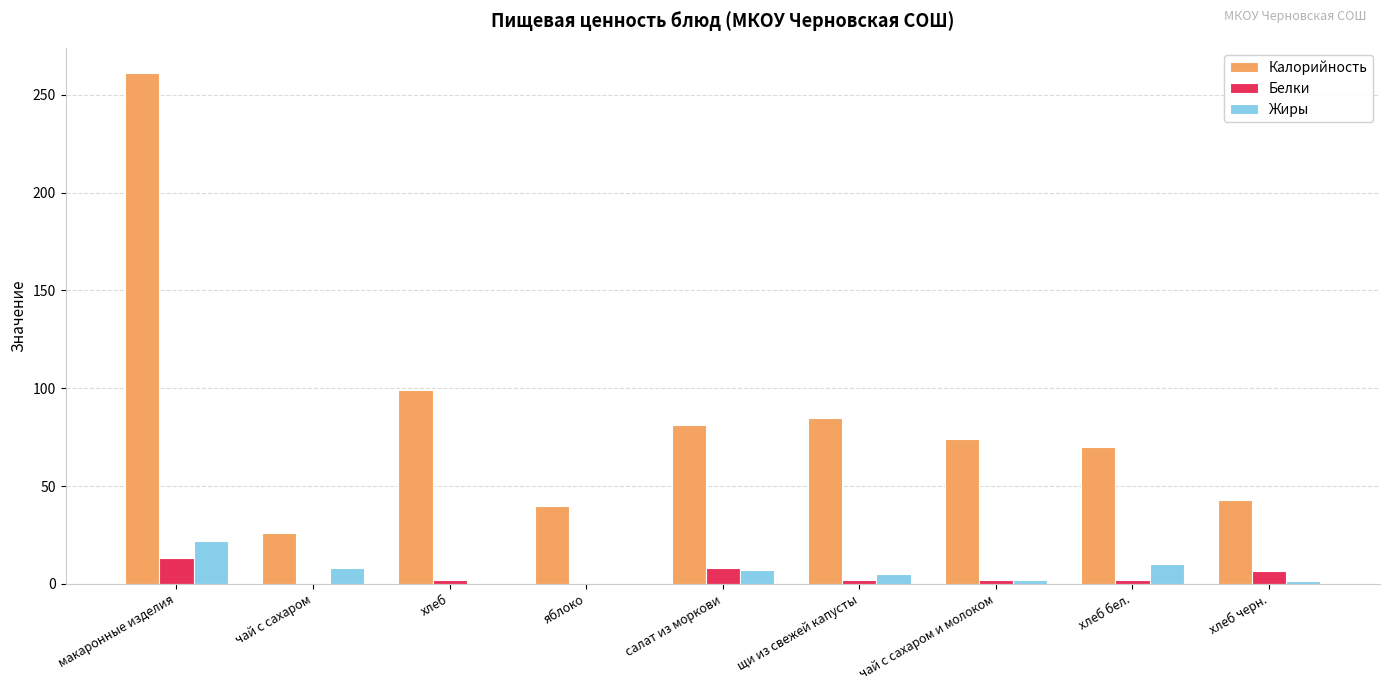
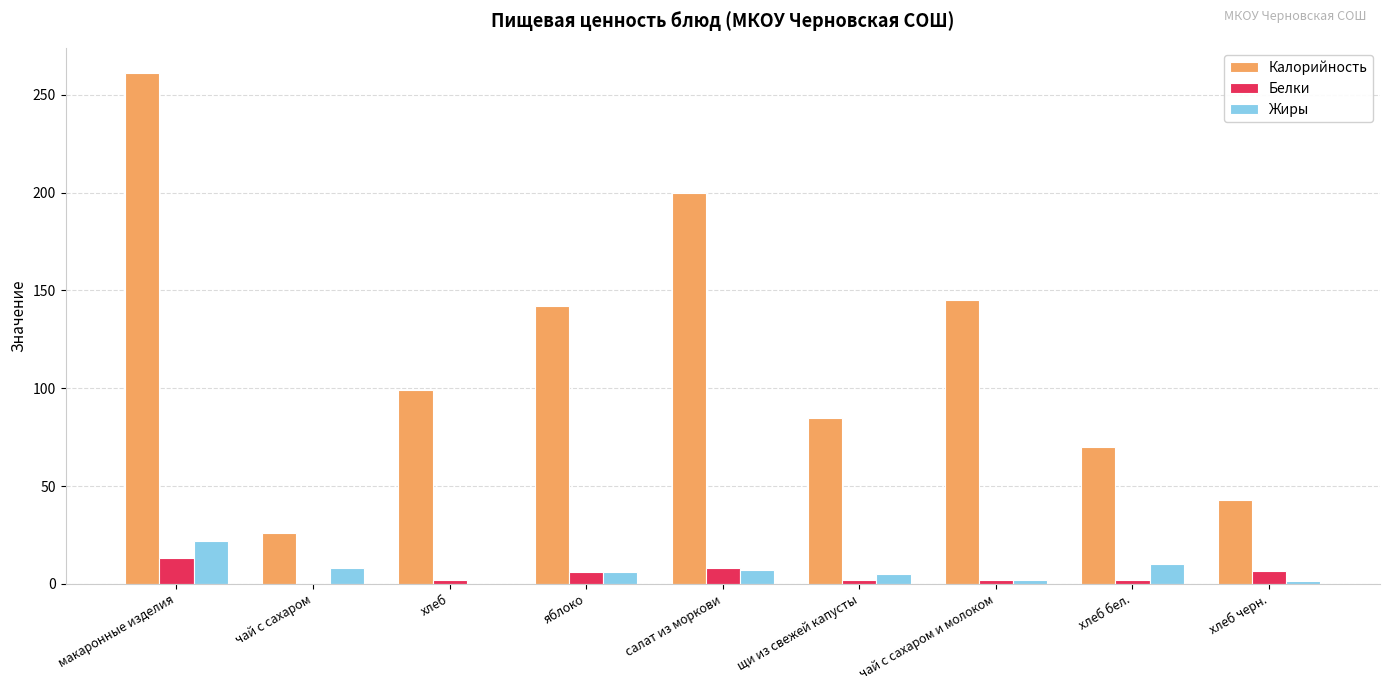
  {
    "Калорийность": {
      "макаронные изделия": 261,
      "чай с сахаром": 26,
      "хлеб": 99,
-     "яблоко": 40,
-     "салат из моркови": 81,
+     "яблоко": 142,
+     "салат из моркови": 200,
      "щи из свежей капусты": 85,
-     "чай с сахаром и молоком": 74,
+     "чай с сахаром и молоком": 145,
      "хлеб бел.": 70,
      "хлеб черн.": 43
    },
    "Белки": {
      "макаронные изделия": 13,
      "чай с сахаром": 0,
      "хлеб": 2,
-     "яблоко": 0,
+     "яблоко": 6,
      "салат из моркови": 8,
      "щи из свежей капусты": 2,
      "чай с сахаром и молоком": 2,
      "хлеб бел.": 2,
      "хлеб черн.": 7
    },
    "Жиры": {
      "макаронные изделия": 22,
      "чай с сахаром": 8,
      "хлеб": 0,
-     "яблоко": 0,
+     "яблоко": 6,
      "салат из моркови": 7,
      "щи из свежей капусты": 5,
      "чай с сахаром и молоком": 2,
      "хлеб бел.": 10
    }
  }
